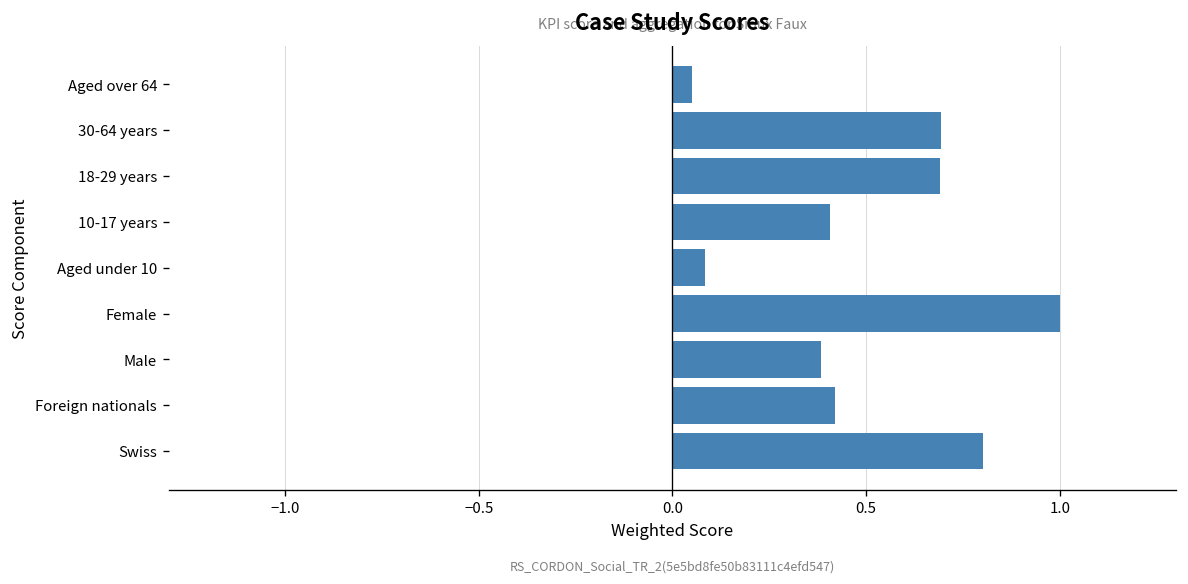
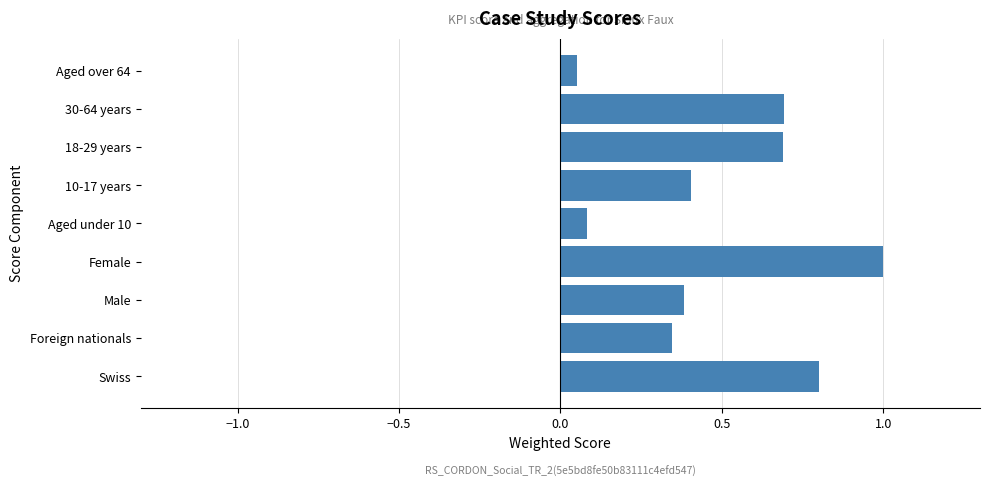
  {
    "Aged over 64": 0.05,
    "30-64 years": 0.69,
    "18-29 years": 0.69,
    "10-17 years": 0.41,
    "Aged under 10": 0.08,
    "Female": 1.00,
    "Male": 0.38,
-   "Foreign nationals": 0.42,
+   "Foreign nationals": 0.35,
    "Swiss": 0.80
  }
